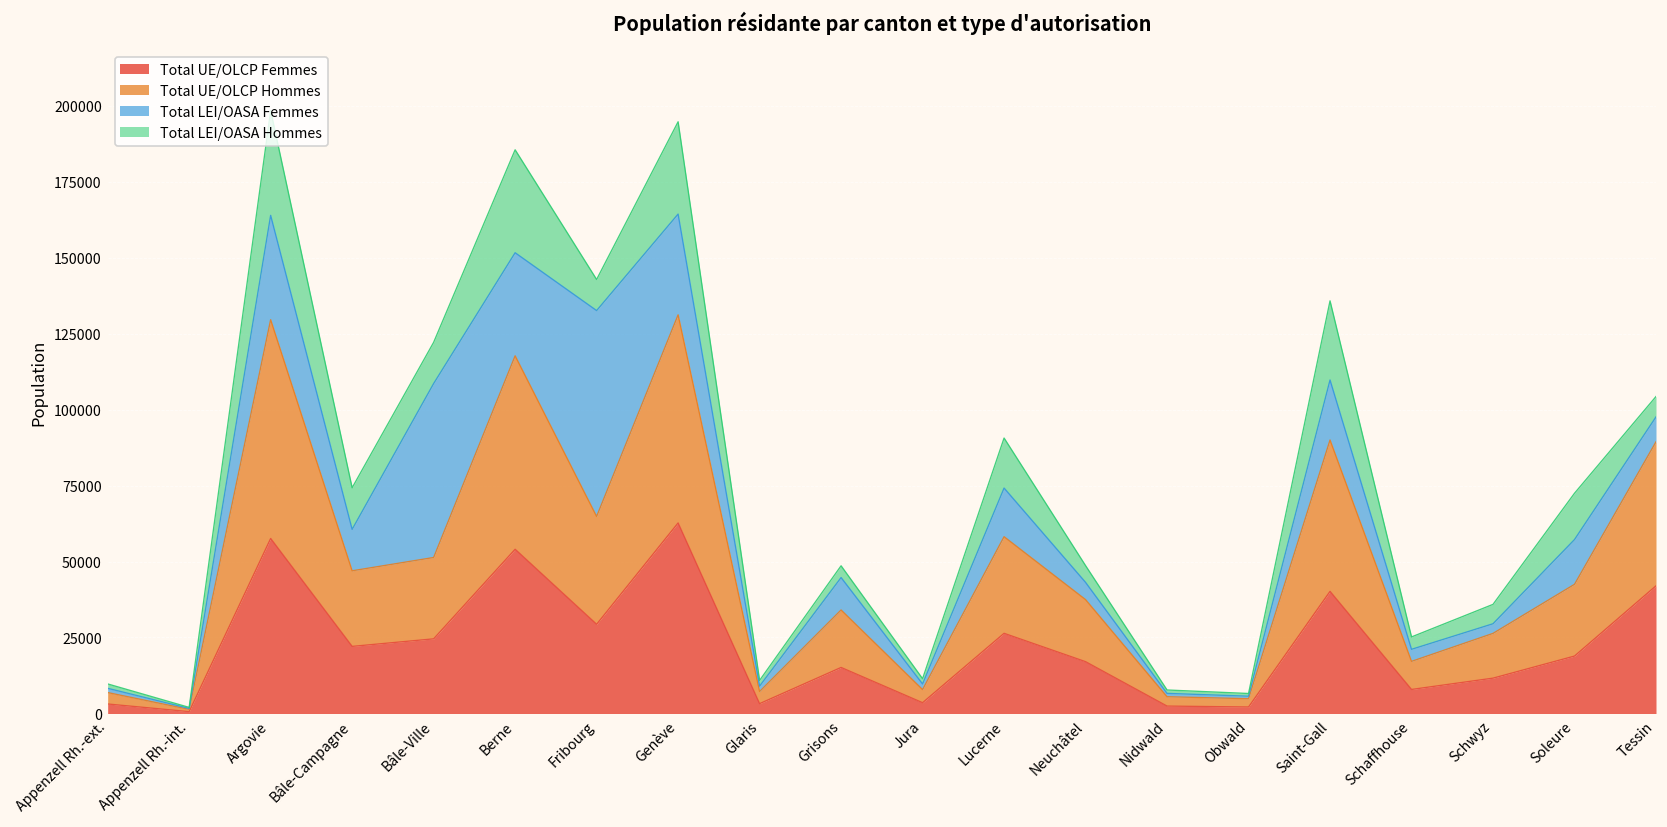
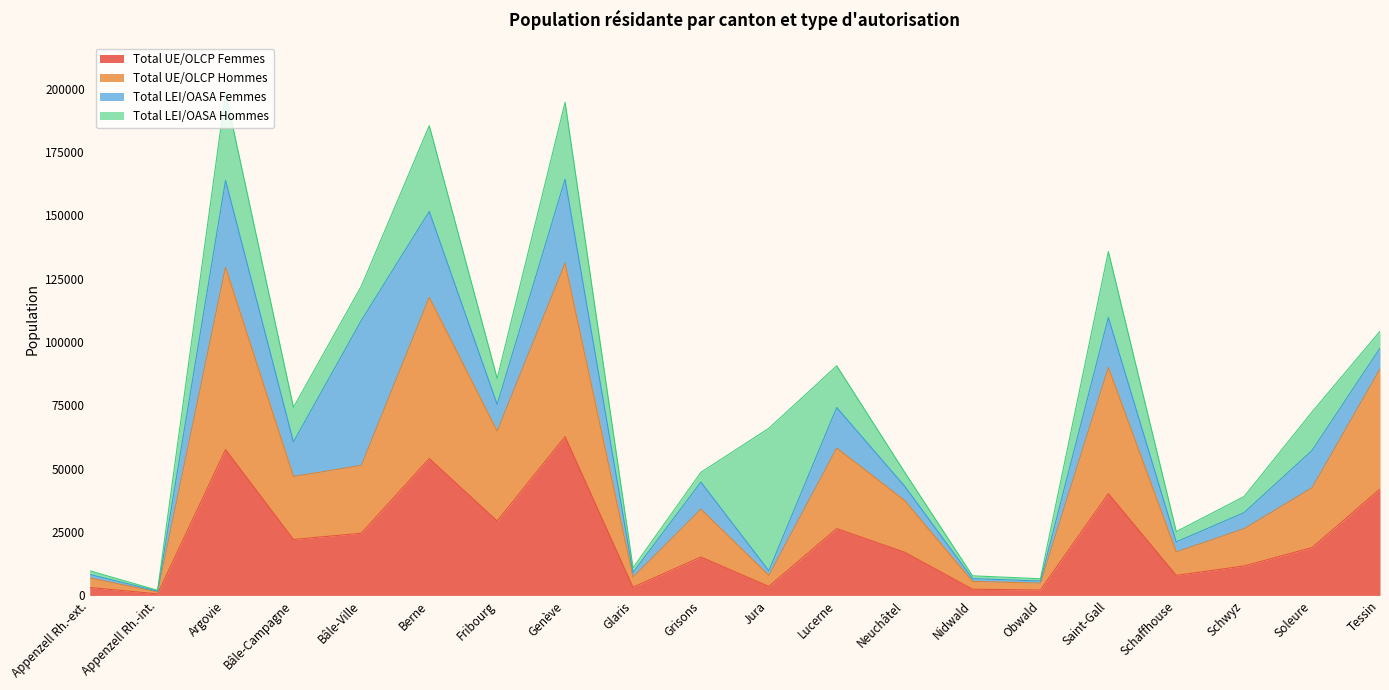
  {
    "Total LEI/OASA Femmes": {
      "Appenzell Rh.-ext.": 1000,
      "Argovie": 34000,
      "Bâle-Campagne": 14000,
      "Bâle-Ville": 57000,
      "Berne": 34000,
-     "Fribourg": 68000,
+     "Fribourg": 11000,
      "Genève": 33000,
      "Glaris": 2000,
      "Grisons": 11000,
      "Jura": 2000,
      "Lucerne": 16000,
      "Neuchâtel": 6000,
      "Nidwald": 1000,
      "Saint-Gall": 20000,
      "Schaffhouse": 4000,
-     "Schwyz": 3000,
+     "Schwyz": 6000,
      "Soleure": 15000,
      "Tessin": 8000
    },
    "Total LEI/OASA Hommes": {
      "Appenzell Rh.-ext.": 1000,
      "Bâle-Campagne": 14000,
      "Bâle-Ville": 14000,
      "Berne": 34000,
      "Fribourg": 10000,
      "Genève": 30000,
      "Glaris": 2000,
      "Grisons": 4000,
-     "Jura": 2000,
+     "Jura": 56000,
      "Lucerne": 16000,
      "Neuchâtel": 6000,
      "Nidwald": 1000,
      "Saint-Gall": 26000,
      "Schaffhouse": 4000,
      "Schwyz": 6000,
      "Soleure": 15000,
      "Tessin": 7000
    }
  }
